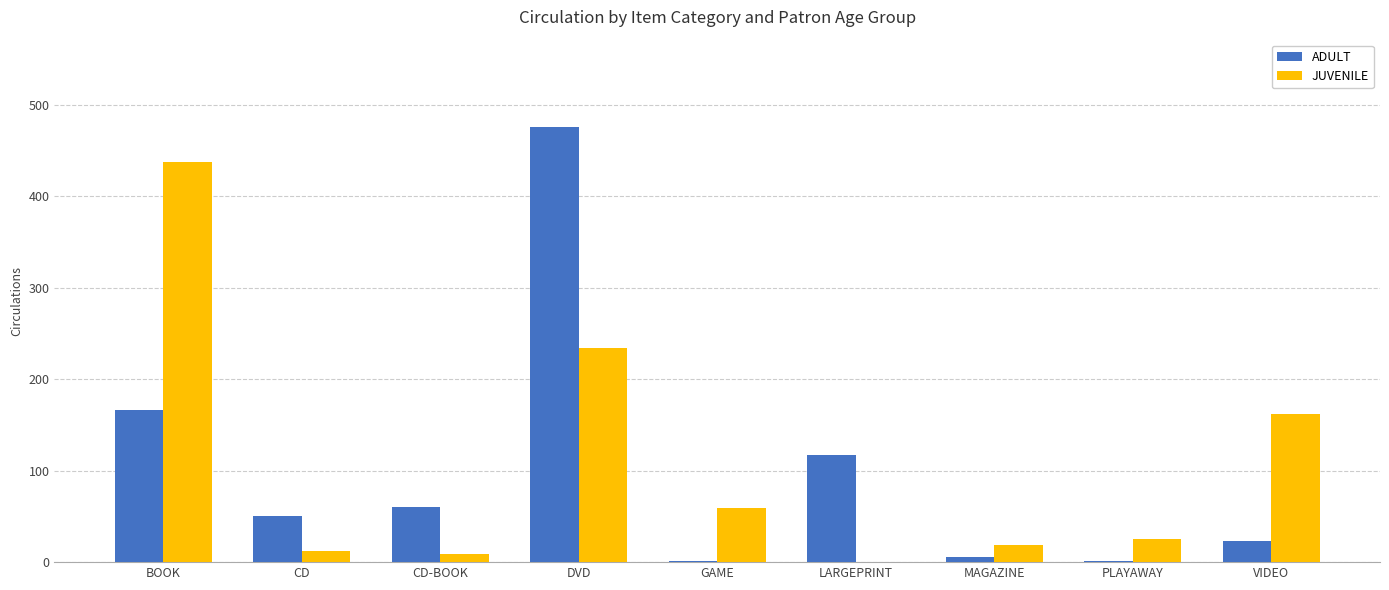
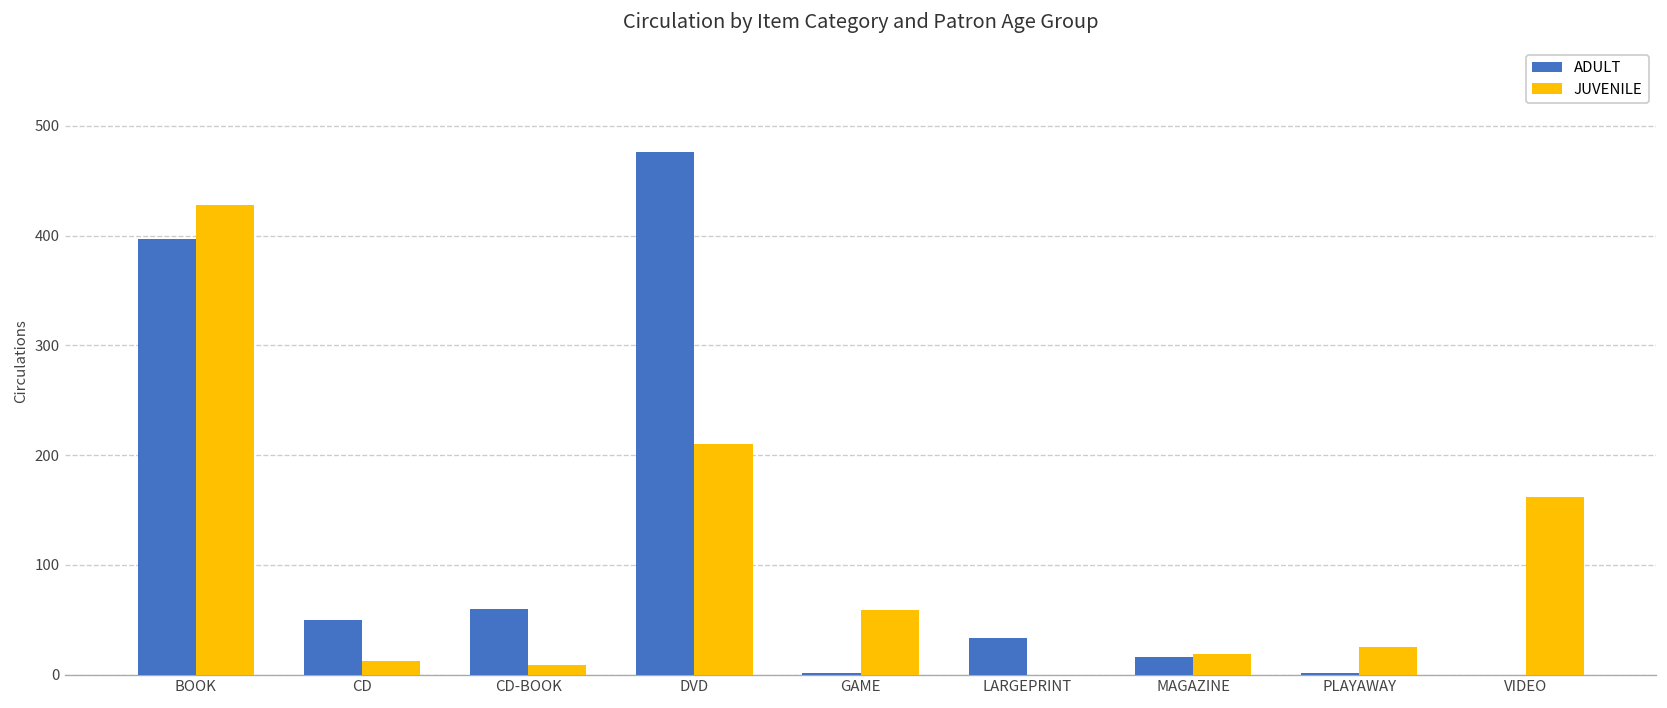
  {
    "ADULT": {
-     "BOOK": 170,
+     "BOOK": 400,
      "CD": 50,
      "CD-BOOK": 60,
      "DVD": 480,
-     "LARGEPRINT": 120,
-     "MAGAZINE": 10,
-     "VIDEO": 20
+     "LARGEPRINT": 30,
+     "MAGAZINE": 20,
+     "VIDEO": 0
    },
    "JUVENILE": {
-     "BOOK": 440,
+     "BOOK": 430,
      "CD": 10,
      "CD-BOOK": 10,
-     "DVD": 230,
+     "DVD": 210,
      "GAME": 60,
      "LARGEPRINT": 0,
      "MAGAZINE": 20,
      "PLAYAWAY": 30,
      "VIDEO": 160
    }
  }
